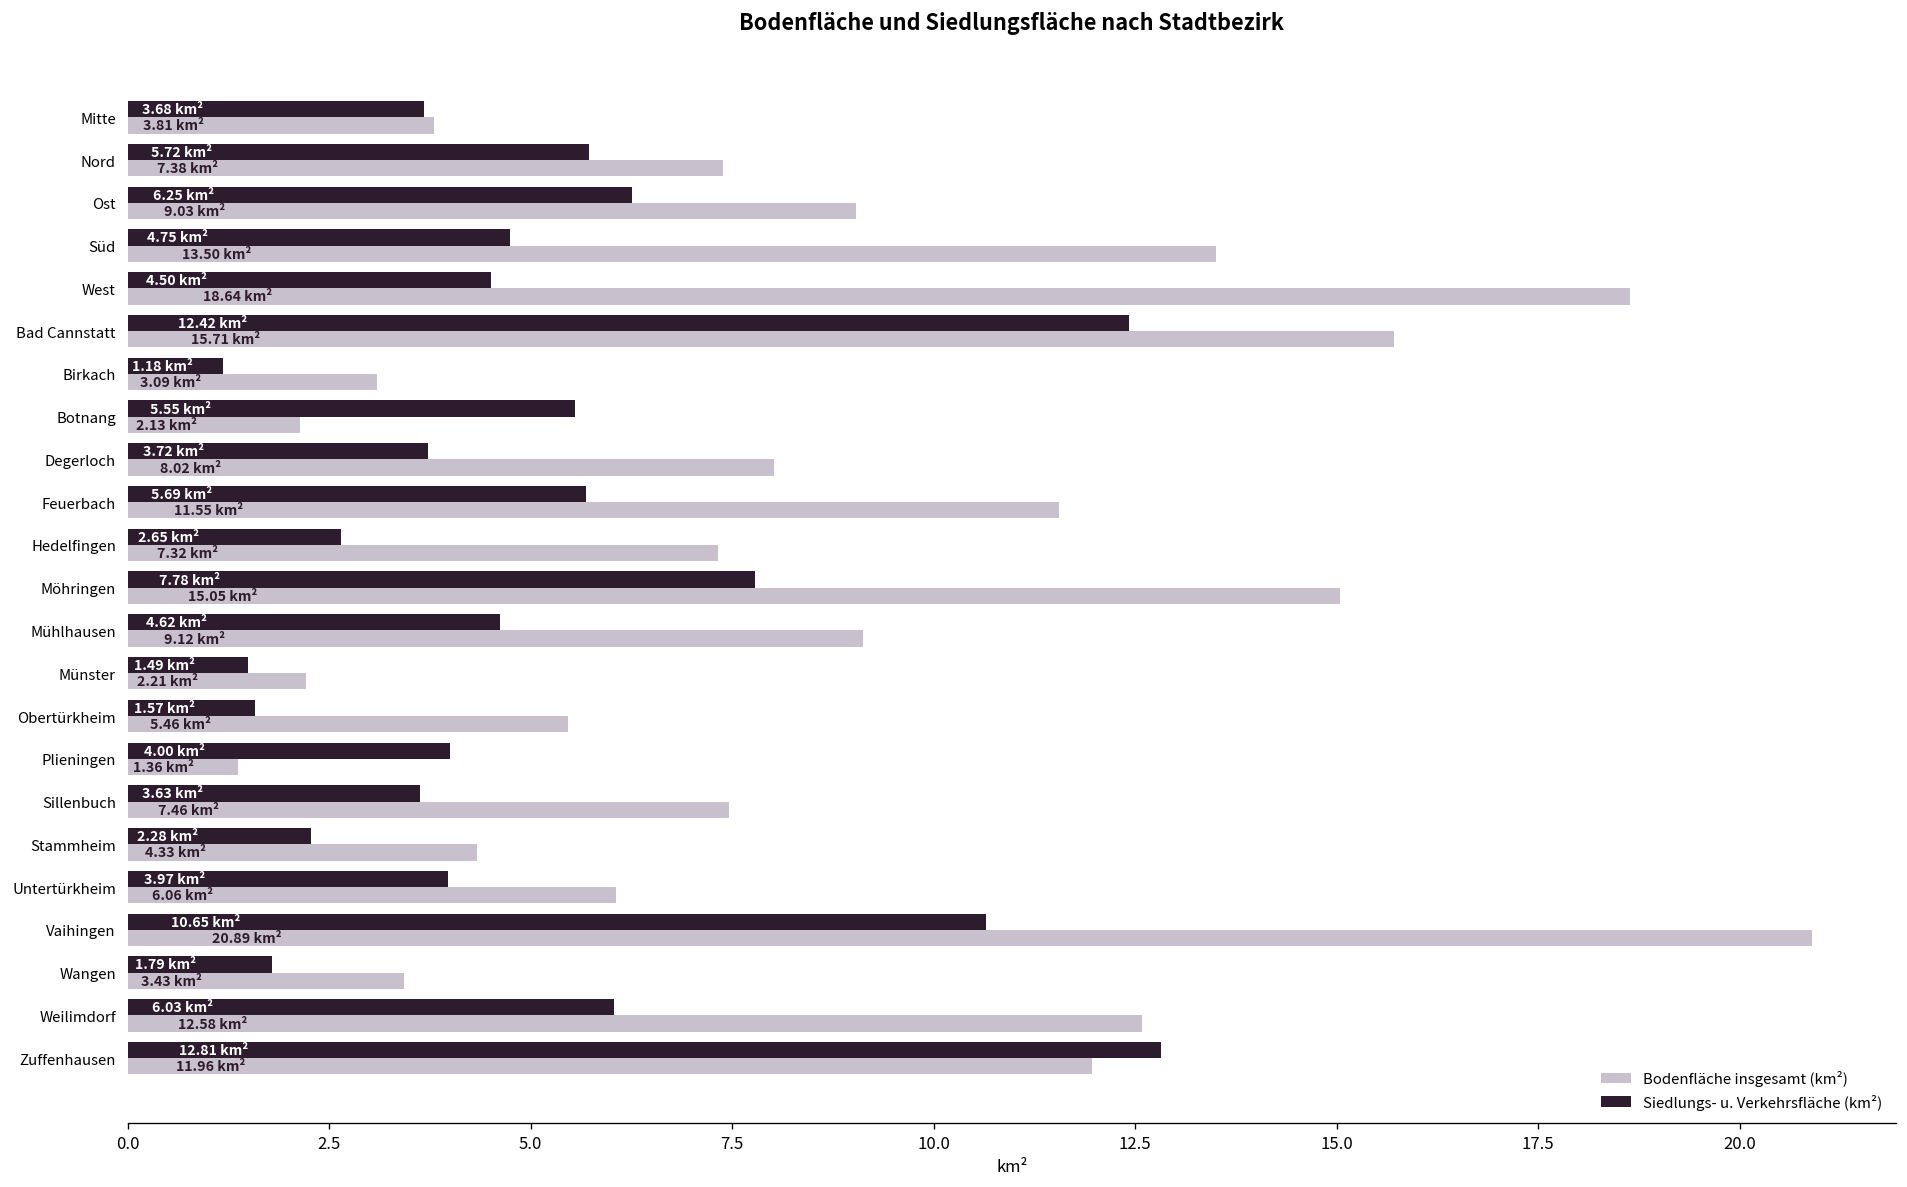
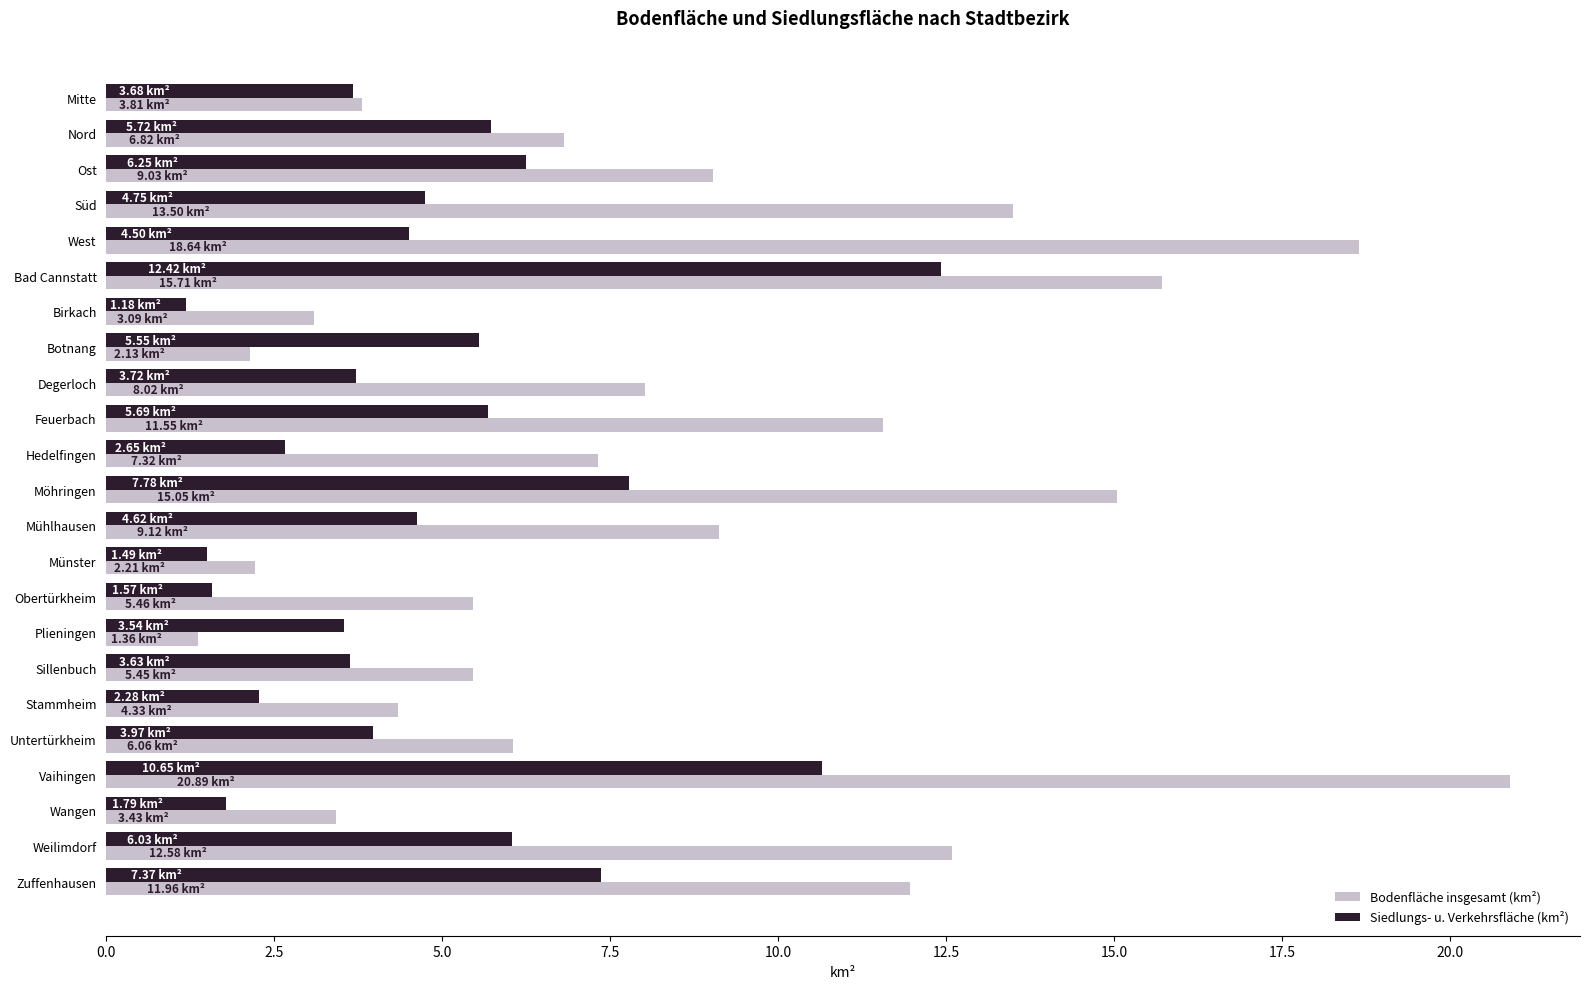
  {
    "Bodenfläche insgesamt (km²)": {
      "Mitte": 3.81,
-     "Nord": 7.38,
+     "Nord": 6.82,
      "Ost": 9.03,
      "Süd": 13.50,
      "West": 18.64,
      "Bad Cannstatt": 15.71,
      "Birkach": 3.09,
      "Botnang": 2.13,
      "Degerloch": 8.02,
      "Feuerbach": 11.55,
      "Hedelfingen": 7.32,
      "Möhringen": 15.05,
      "Mühlhausen": 9.12,
      "Münster": 2.21,
      "Obertürkheim": 5.46,
      "Plieningen": 1.36,
-     "Sillenbuch": 7.46,
+     "Sillenbuch": 5.45,
      "Stammheim": 4.33,
      "Untertürkheim": 6.06,
      "Vaihingen": 20.89,
      "Wangen": 3.43,
      "Weilimdorf": 12.58,
      "Zuffenhausen": 11.96
    },
    "Siedlungs- u. Verkehrsfläche (km²)": {
      "Mitte": 3.68,
      "Nord": 5.72,
      "Ost": 6.25,
      "Süd": 4.75,
      "West": 4.50,
      "Bad Cannstatt": 12.42,
      "Birkach": 1.18,
      "Botnang": 5.55,
      "Degerloch": 3.72,
      "Feuerbach": 5.69,
      "Hedelfingen": 2.65,
      "Möhringen": 7.78,
      "Mühlhausen": 4.62,
      "Münster": 1.49,
      "Obertürkheim": 1.57,
-     "Plieningen": 4.00,
+     "Plieningen": 3.54,
      "Sillenbuch": 3.63,
      "Stammheim": 2.28,
      "Untertürkheim": 3.97,
      "Vaihingen": 10.65,
      "Wangen": 1.79,
      "Weilimdorf": 6.03,
-     "Zuffenhausen": 12.81
+     "Zuffenhausen": 7.37
    }
  }
